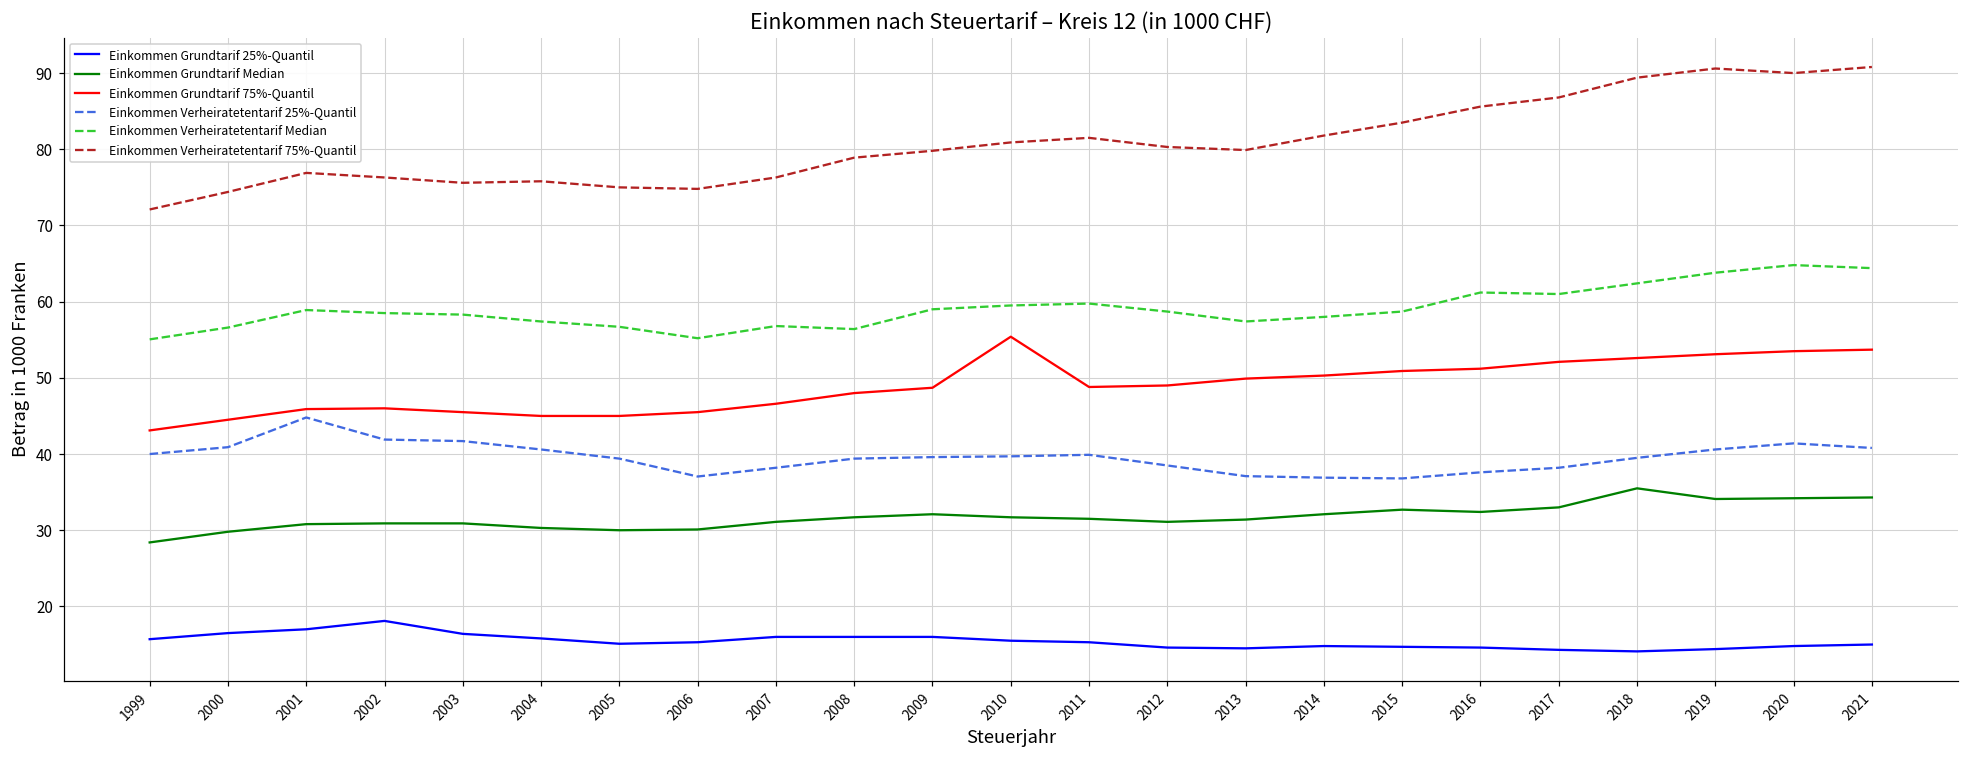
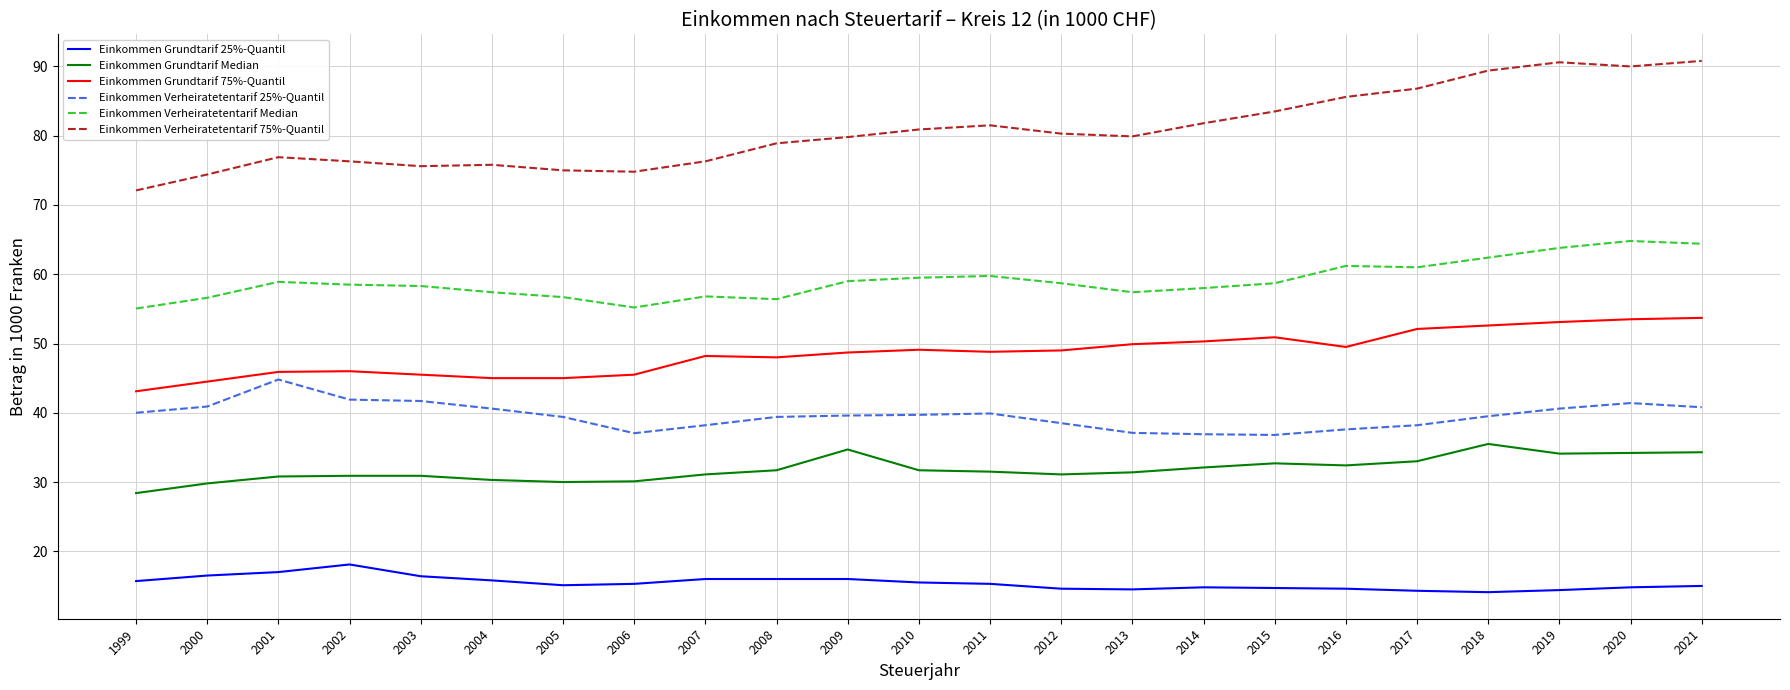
  {
    "Einkommen Grundtarif 25%-Quantil": {
      "1999": 16,
      "2000": 17,
      "2001": 17,
      "2002": 18,
      "2003": 16,
      "2004": 16,
      "2005": 15,
      "2006": 15,
      "2007": 16,
      "2008": 16,
      "2009": 16,
      "2010": 16,
      "2011": 15,
      "2012": 15,
      "2013": 15,
      "2014": 15,
      "2015": 15,
      "2016": 15,
      "2017": 14,
      "2018": 14,
      "2019": 14,
      "2020": 15,
      "2021": 15
    },
    "Einkommen Grundtarif Median": {
      "1999": 28,
      "2000": 30,
      "2001": 31,
      "2002": 31,
      "2003": 31,
      "2004": 30,
      "2005": 30,
      "2006": 30,
      "2007": 31,
      "2008": 32,
-     "2009": 32,
+     "2009": 35,
      "2010": 32,
      "2011": 32,
      "2012": 31,
      "2013": 31,
      "2014": 32,
      "2015": 33,
      "2016": 32,
      "2017": 33,
      "2018": 36,
      "2019": 34,
      "2020": 34,
      "2021": 34
    },
    "Einkommen Grundtarif 75%-Quantil": {
      "1999": 43,
      "2000": 45,
      "2001": 46,
      "2002": 46,
      "2003": 46,
      "2004": 45,
      "2005": 45,
      "2006": 46,
-     "2007": 47,
+     "2007": 48,
      "2008": 48,
      "2009": 49,
-     "2010": 55,
+     "2010": 49,
      "2011": 49,
      "2012": 49,
      "2013": 50,
      "2014": 50,
      "2015": 51,
-     "2016": 51,
+     "2016": 50,
      "2017": 52,
      "2018": 53,
      "2019": 53,
      "2020": 54,
      "2021": 54
    },
    "Einkommen Verheiratetentarif 25%-Quantil": {
      "1999": 40,
      "2000": 41,
      "2001": 45,
      "2002": 42,
      "2003": 42,
      "2004": 41,
      "2005": 39,
      "2006": 37,
      "2007": 38,
      "2008": 39,
      "2009": 40,
      "2010": 40,
      "2011": 40,
      "2012": 39,
      "2013": 37,
      "2014": 37,
      "2015": 37,
      "2016": 38,
      "2017": 38,
      "2018": 40,
      "2019": 41,
      "2020": 41,
      "2021": 41
    },
    "Einkommen Verheiratetentarif Median": {
      "1999": 55,
      "2000": 57,
      "2001": 59,
      "2002": 59,
      "2003": 58,
      "2004": 57,
      "2005": 57,
      "2006": 55,
      "2007": 57,
      "2008": 56,
      "2009": 59,
      "2010": 60,
      "2011": 60,
      "2012": 59,
      "2013": 57,
      "2014": 58,
      "2015": 59,
      "2016": 61,
      "2017": 61,
      "2018": 62,
      "2019": 64,
      "2020": 65,
      "2021": 64
    },
    "Einkommen Verheiratetentarif 75%-Quantil": {
      "1999": 72,
      "2000": 74,
      "2001": 77,
      "2002": 76,
      "2003": 76,
      "2004": 76,
      "2005": 75,
      "2006": 75,
      "2007": 76,
      "2008": 79,
      "2009": 80,
      "2010": 81,
      "2011": 82,
      "2012": 80,
      "2013": 80,
      "2014": 82,
      "2015": 84,
      "2016": 86,
      "2017": 87,
      "2018": 89,
      "2019": 91,
      "2020": 90,
      "2021": 91
    }
  }
